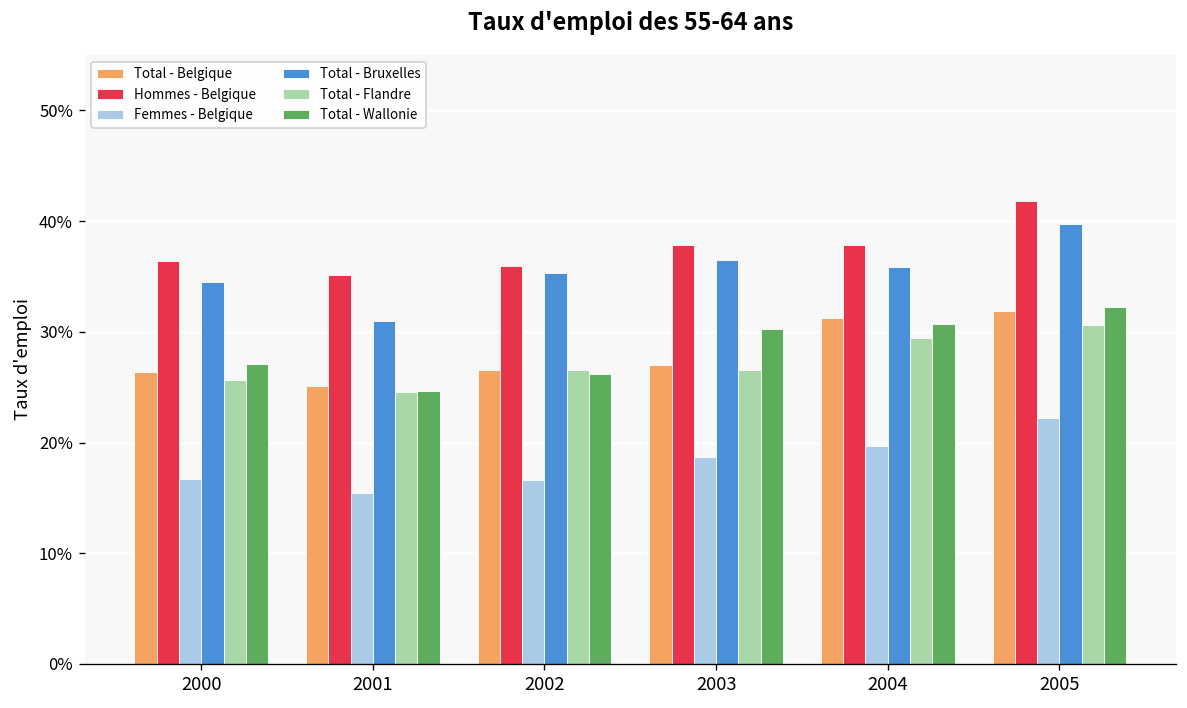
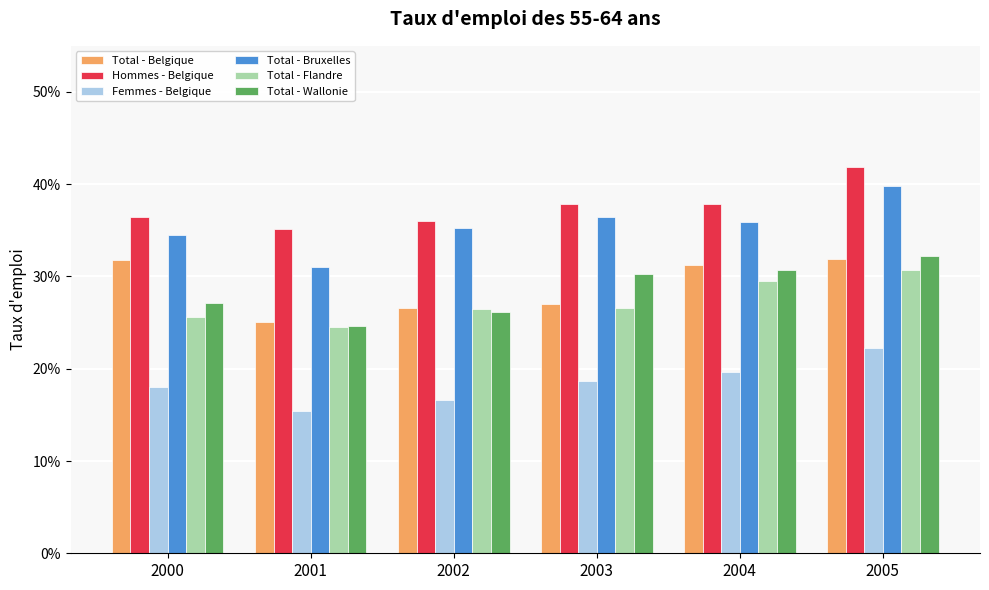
  {
    "Total - Belgique": {
-     "2000": "26%",
+     "2000": "32%",
      "2001": "25%",
      "2002": "27%",
      "2003": "27%",
      "2004": "31%",
      "2005": "32%"
    },
    "Hommes - Belgique": {
      "2000": "36%",
      "2001": "35%",
      "2002": "36%",
      "2003": "38%",
      "2004": "38%",
      "2005": "42%"
    },
    "Femmes - Belgique": {
-     "2000": "17%",
+     "2000": "18%",
      "2001": "15%",
      "2002": "17%",
      "2003": "19%",
      "2004": "20%",
      "2005": "22%"
    },
    "Total - Bruxelles": {
      "2000": "34%",
      "2001": "31%",
      "2002": "35%",
      "2003": "36%",
      "2004": "36%",
      "2005": "40%"
    },
    "Total - Flandre": {
      "2000": "26%",
      "2001": "25%",
      "2002": "27%",
      "2003": "27%",
      "2004": "29%",
      "2005": "31%"
    },
    "Total - Wallonie": {
      "2000": "27%",
      "2001": "25%",
      "2002": "26%",
      "2003": "30%",
      "2004": "31%",
      "2005": "32%"
    }
  }
